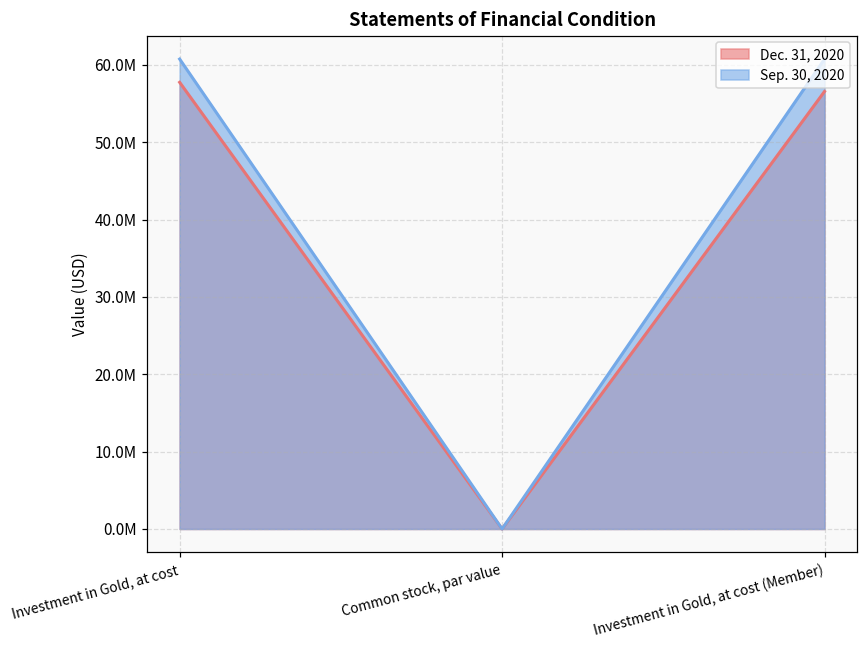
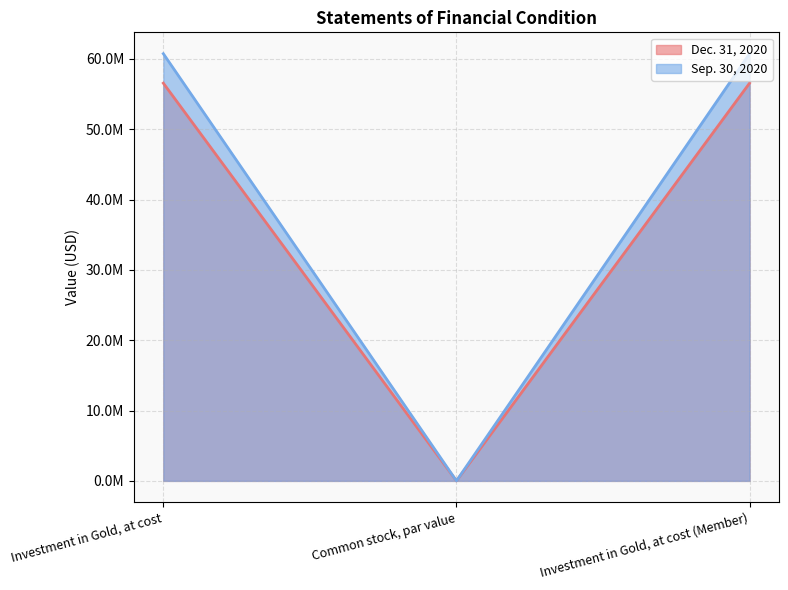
  {
    "Dec. 31, 2020": {
-     "Investment in Gold, at cost": 58000000,
+     "Investment in Gold, at cost": 57000000,
      "Investment in Gold, at cost (Member)": 57000000
    },
    "Sep. 30, 2020": {
      "Investment in Gold, at cost": 61000000
    }
  }
